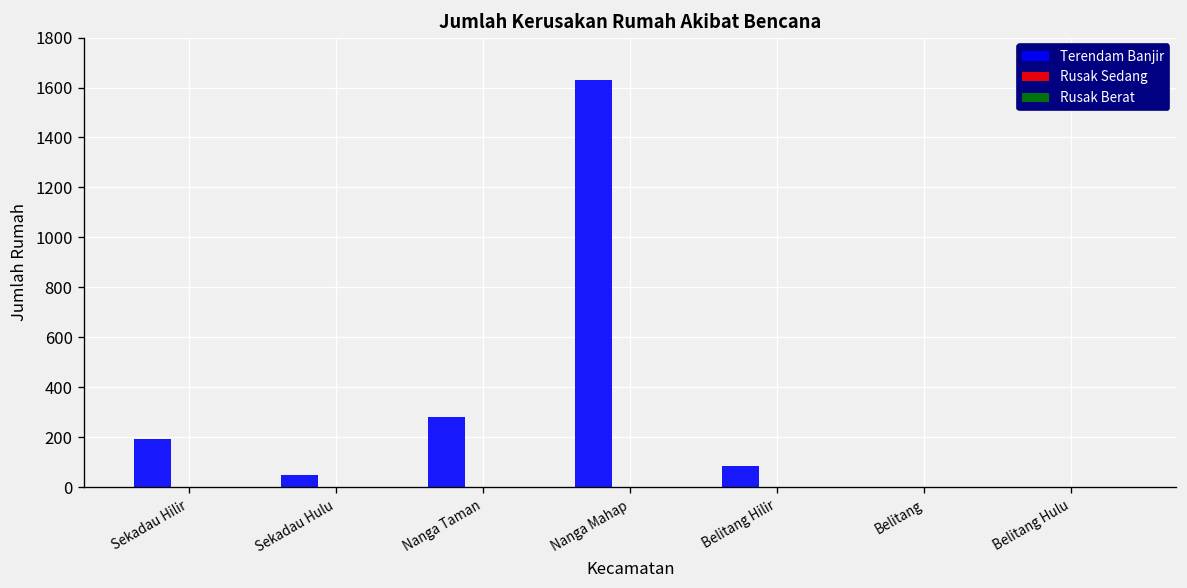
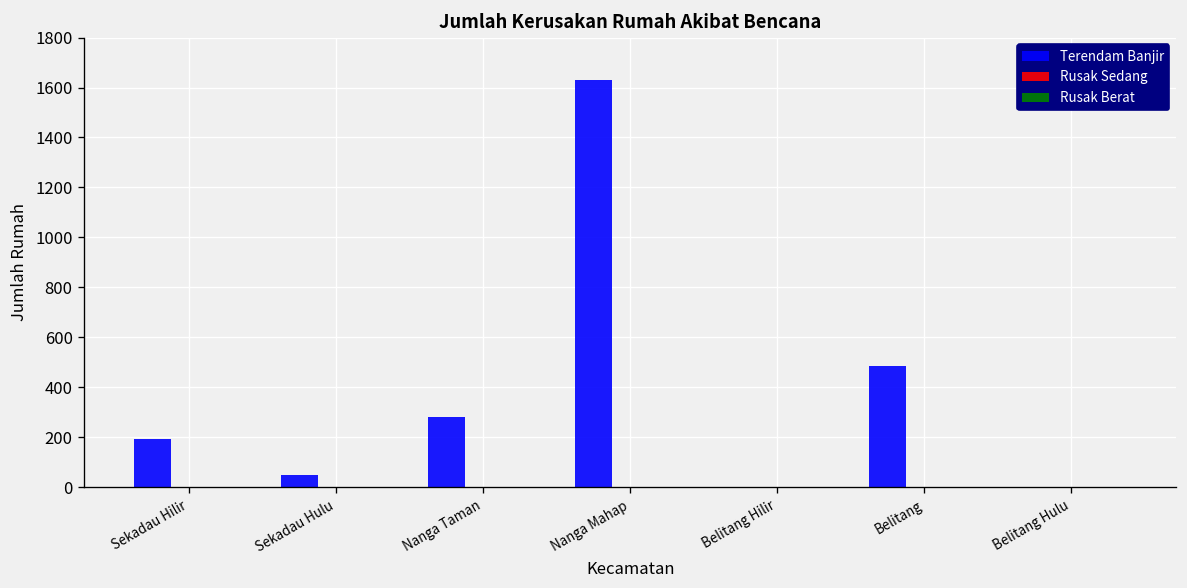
  {
    "Terendam Banjir": {
      "Sekadau Hilir": 190,
      "Sekadau Hulu": 50,
      "Nanga Taman": 280,
      "Nanga Mahap": 1630,
-     "Belitang Hilir": 90,
-     "Belitang": 0,
+     "Belitang Hilir": 0,
+     "Belitang": 490,
      "Belitang Hulu": 0
    },
    "Rusak Sedang": {
      "Sekadau Hilir": 0,
      "Sekadau Hulu": 0,
      "Nanga Taman": 0,
      "Nanga Mahap": 0,
      "Belitang Hilir": 0,
      "Belitang": 0,
      "Belitang Hulu": 0
    },
    "Rusak Berat": {
      "Sekadau Hilir": 0,
      "Sekadau Hulu": 0,
      "Nanga Taman": 0,
      "Nanga Mahap": 0,
      "Belitang Hilir": 0,
      "Belitang": 0,
      "Belitang Hulu": 0
    }
  }
